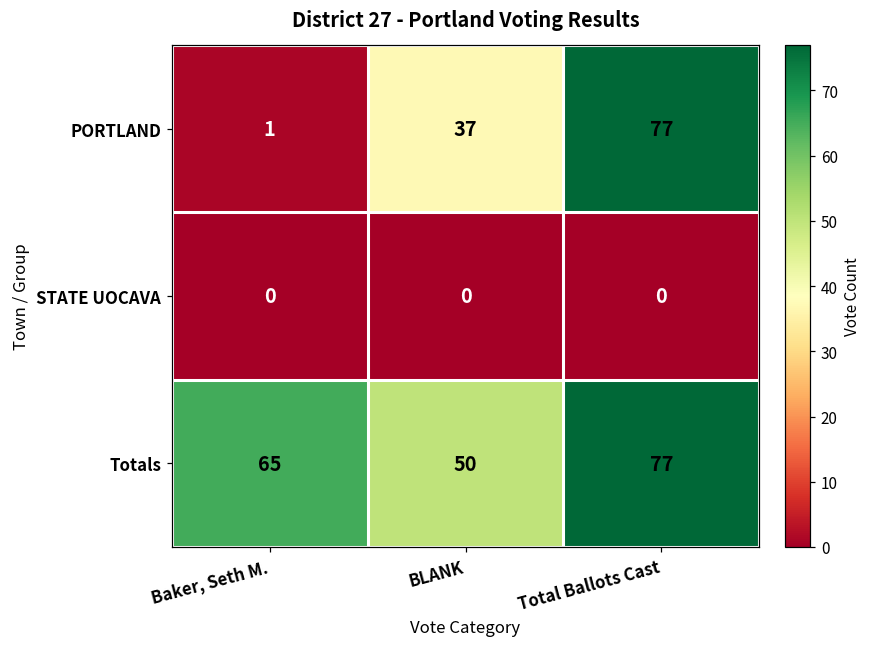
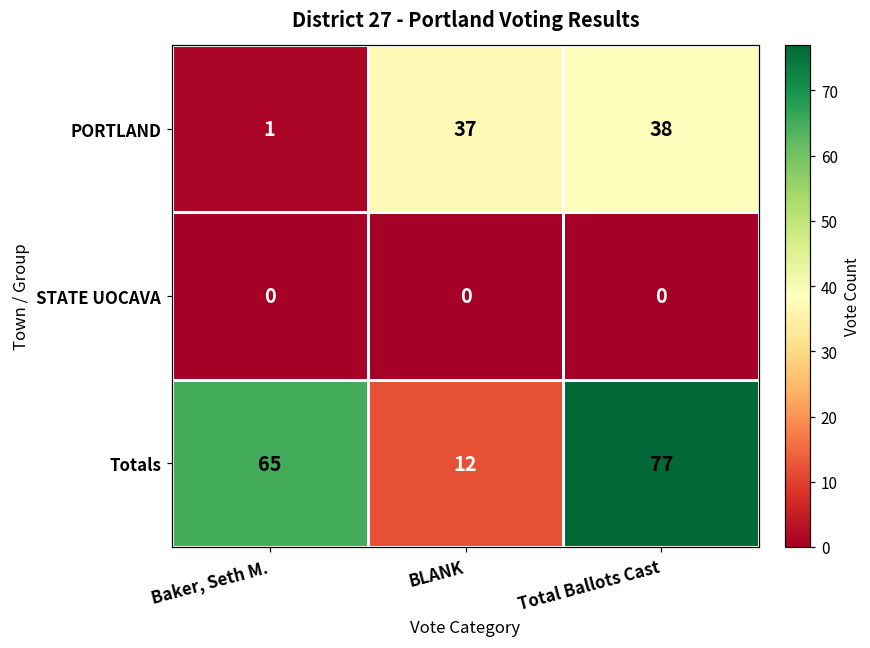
  {
    "PORTLAND": {
      "Baker, Seth M.": 1,
      "BLANK": 37,
-     "Total Ballots Cast": 77
+     "Total Ballots Cast": 38
    },
    "STATE UOCAVA": {
      "Baker, Seth M.": 0,
      "BLANK": 0,
      "Total Ballots Cast": 0
    },
    "Totals": {
      "Baker, Seth M.": 65,
-     "BLANK": 50,
+     "BLANK": 12,
      "Total Ballots Cast": 77
    }
  }
